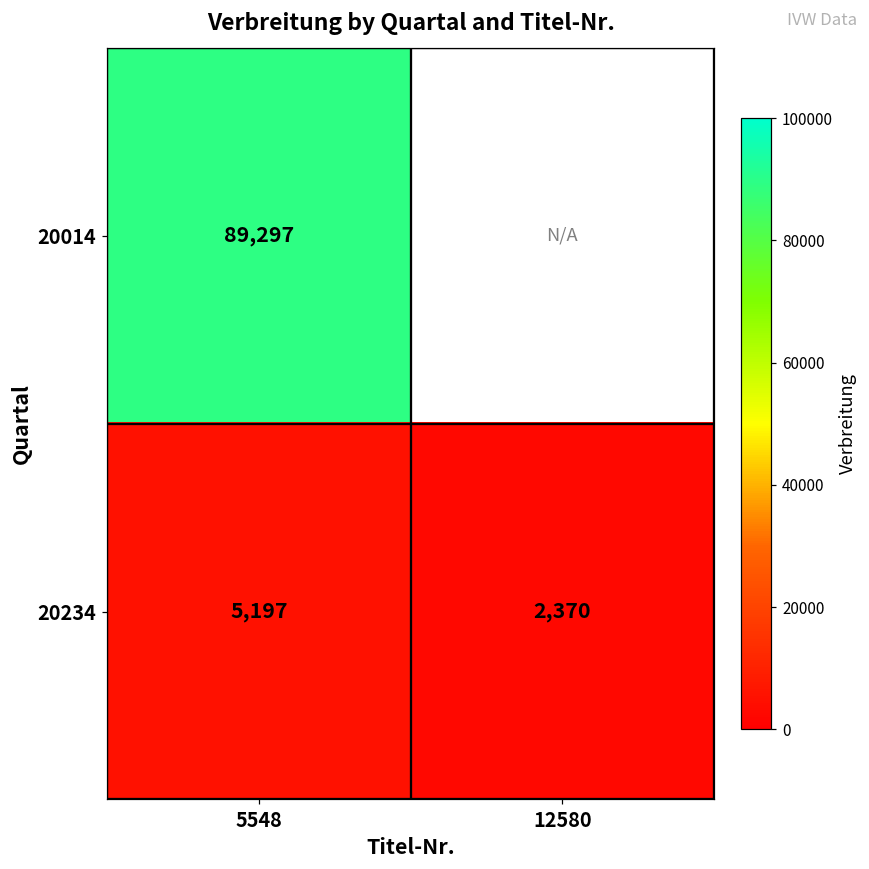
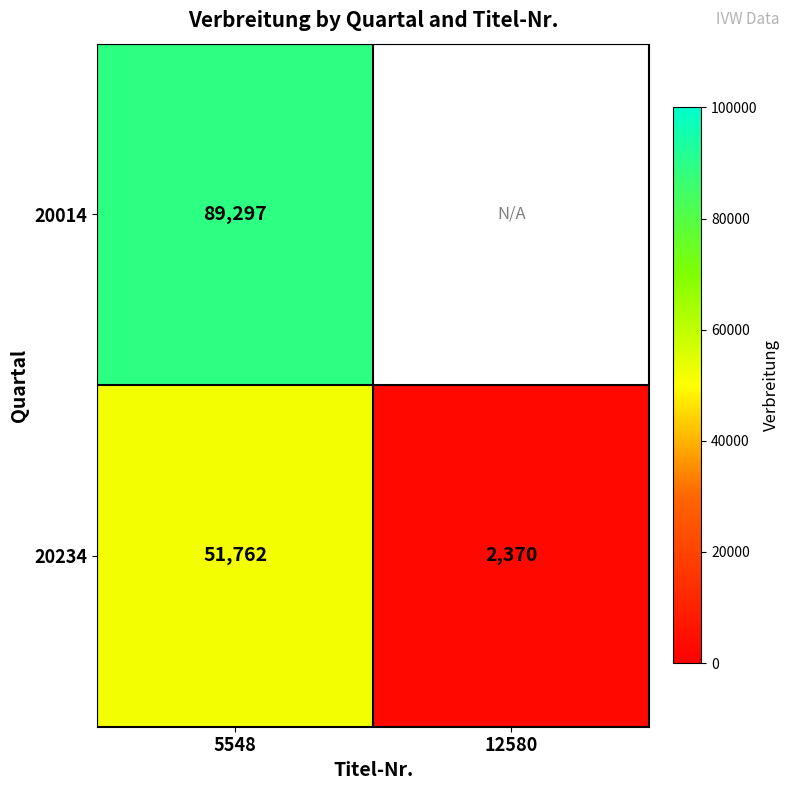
  {
    "20014": {
      "5548": "89,297"
    },
    "20234": {
-     "5548": "5,197",
+     "5548": "51,762",
      "12580": "2,370"
    }
  }
